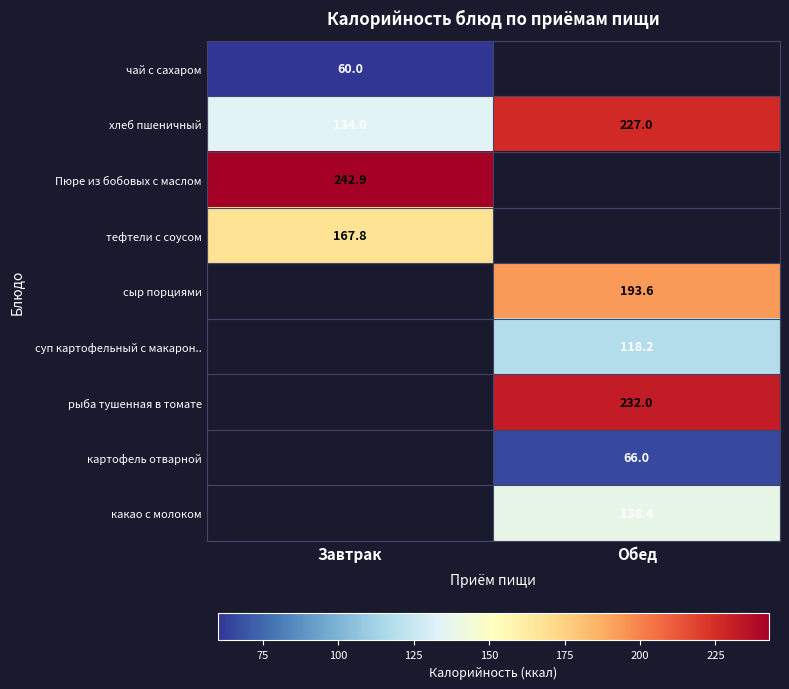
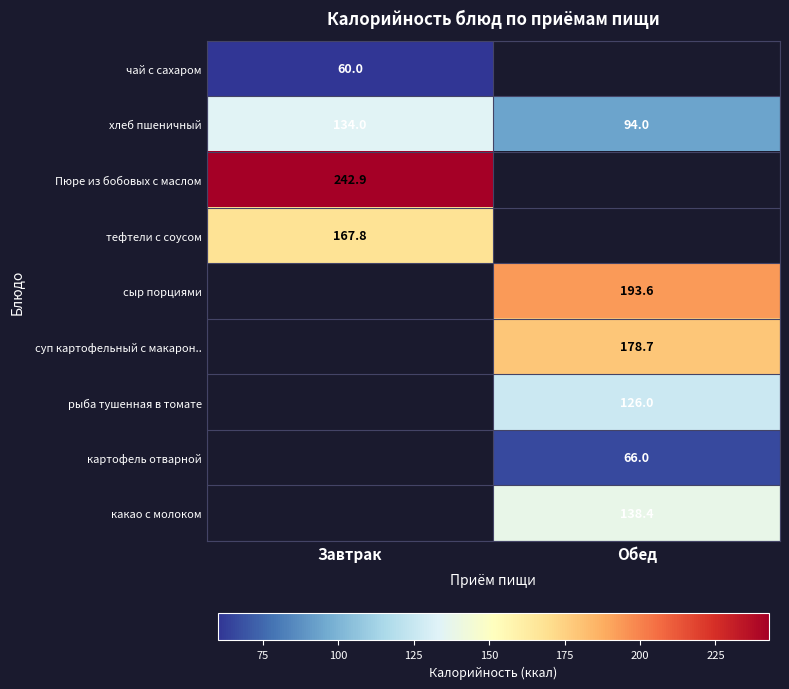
  {
    "чай с сахаром": {
      "Завтрак": 60.0
    },
    "хлеб пшеничный": {
-     "Обед": 227.0
+     "Обед": 94.0
    },
    "Пюре из бобовых с маслом": {
      "Завтрак": 242.9
    },
    "тефтели с соусом": {
      "Завтрак": 167.8
    },
    "сыр порциями": {
      "Обед": 193.6
    },
    "суп картофельный с макарон..": {
-     "Обед": 118.2
+     "Обед": 178.7
    },
    "рыба тушенная в томате": {
-     "Обед": 232.0
+     "Обед": 126.0
    },
    "картофель отварной": {
      "Обед": 66.0
    }
  }
